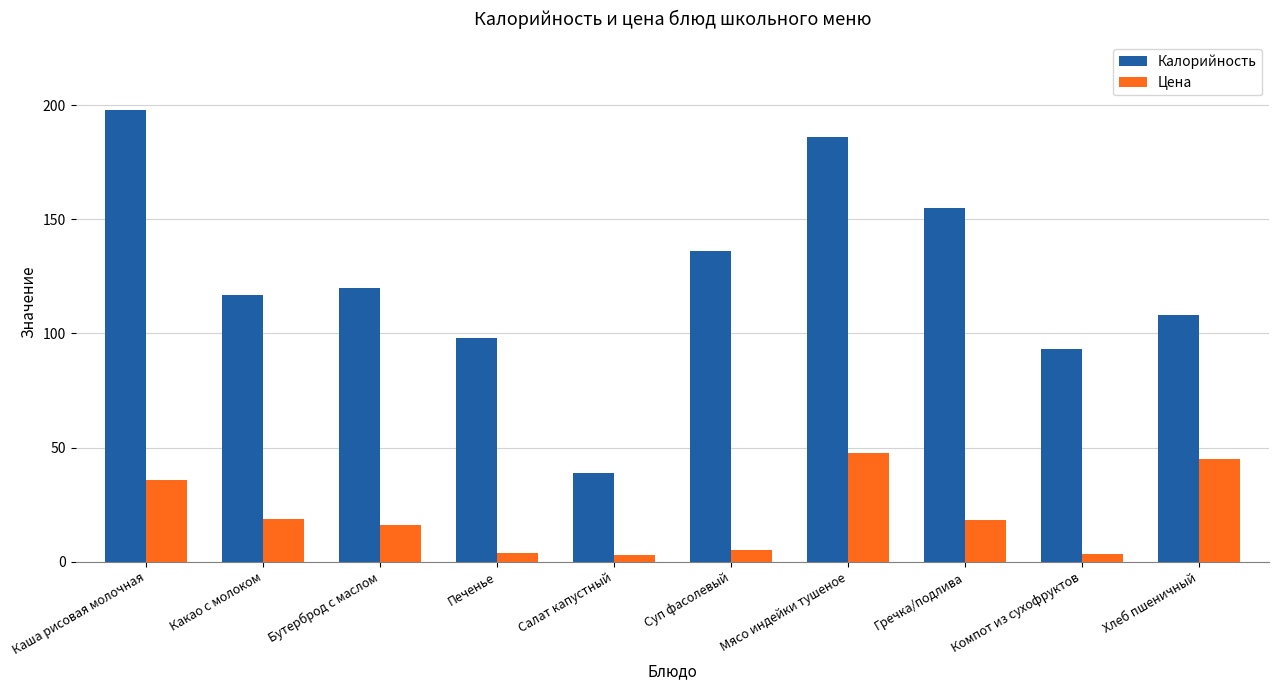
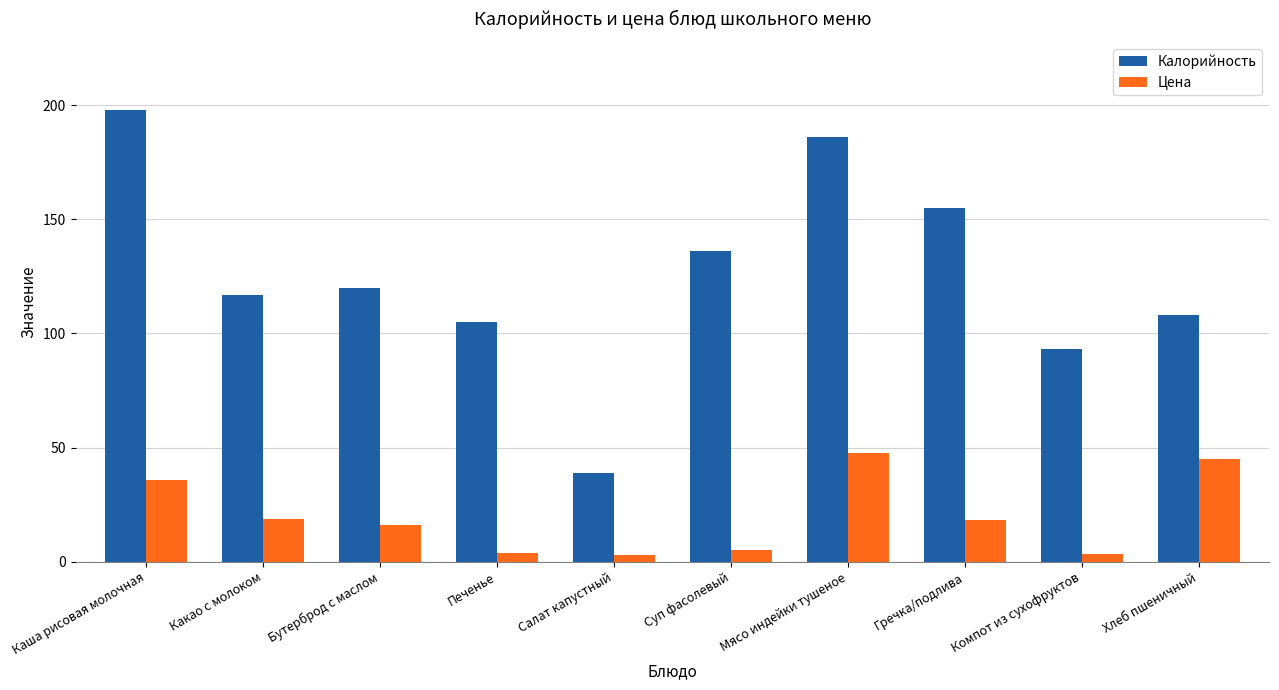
  {
    "Калорийность": {
      "Каша рисовая молочная": 198,
      "Какао с молоком": 117,
      "Бутерброд с маслом": 120,
-     "Печенье": 98,
+     "Печенье": 105,
      "Салат капустный": 39,
      "Суп фасолевый": 136,
      "Мясо индейки тушеное": 186,
      "Гречка/подлива": 155,
      "Компот из сухофруктов": 93,
      "Хлеб пшеничный": 108
    },
    "Цена": {
      "Каша рисовая молочная": 36,
      "Какао с молоком": 19,
      "Бутерброд с маслом": 16,
      "Печенье": 4,
      "Салат капустный": 3,
      "Суп фасолевый": 5,
      "Мясо индейки тушеное": 48,
      "Гречка/подлива": 18,
      "Компот из сухофруктов": 3,
      "Хлеб пшеничный": 45
    }
  }
